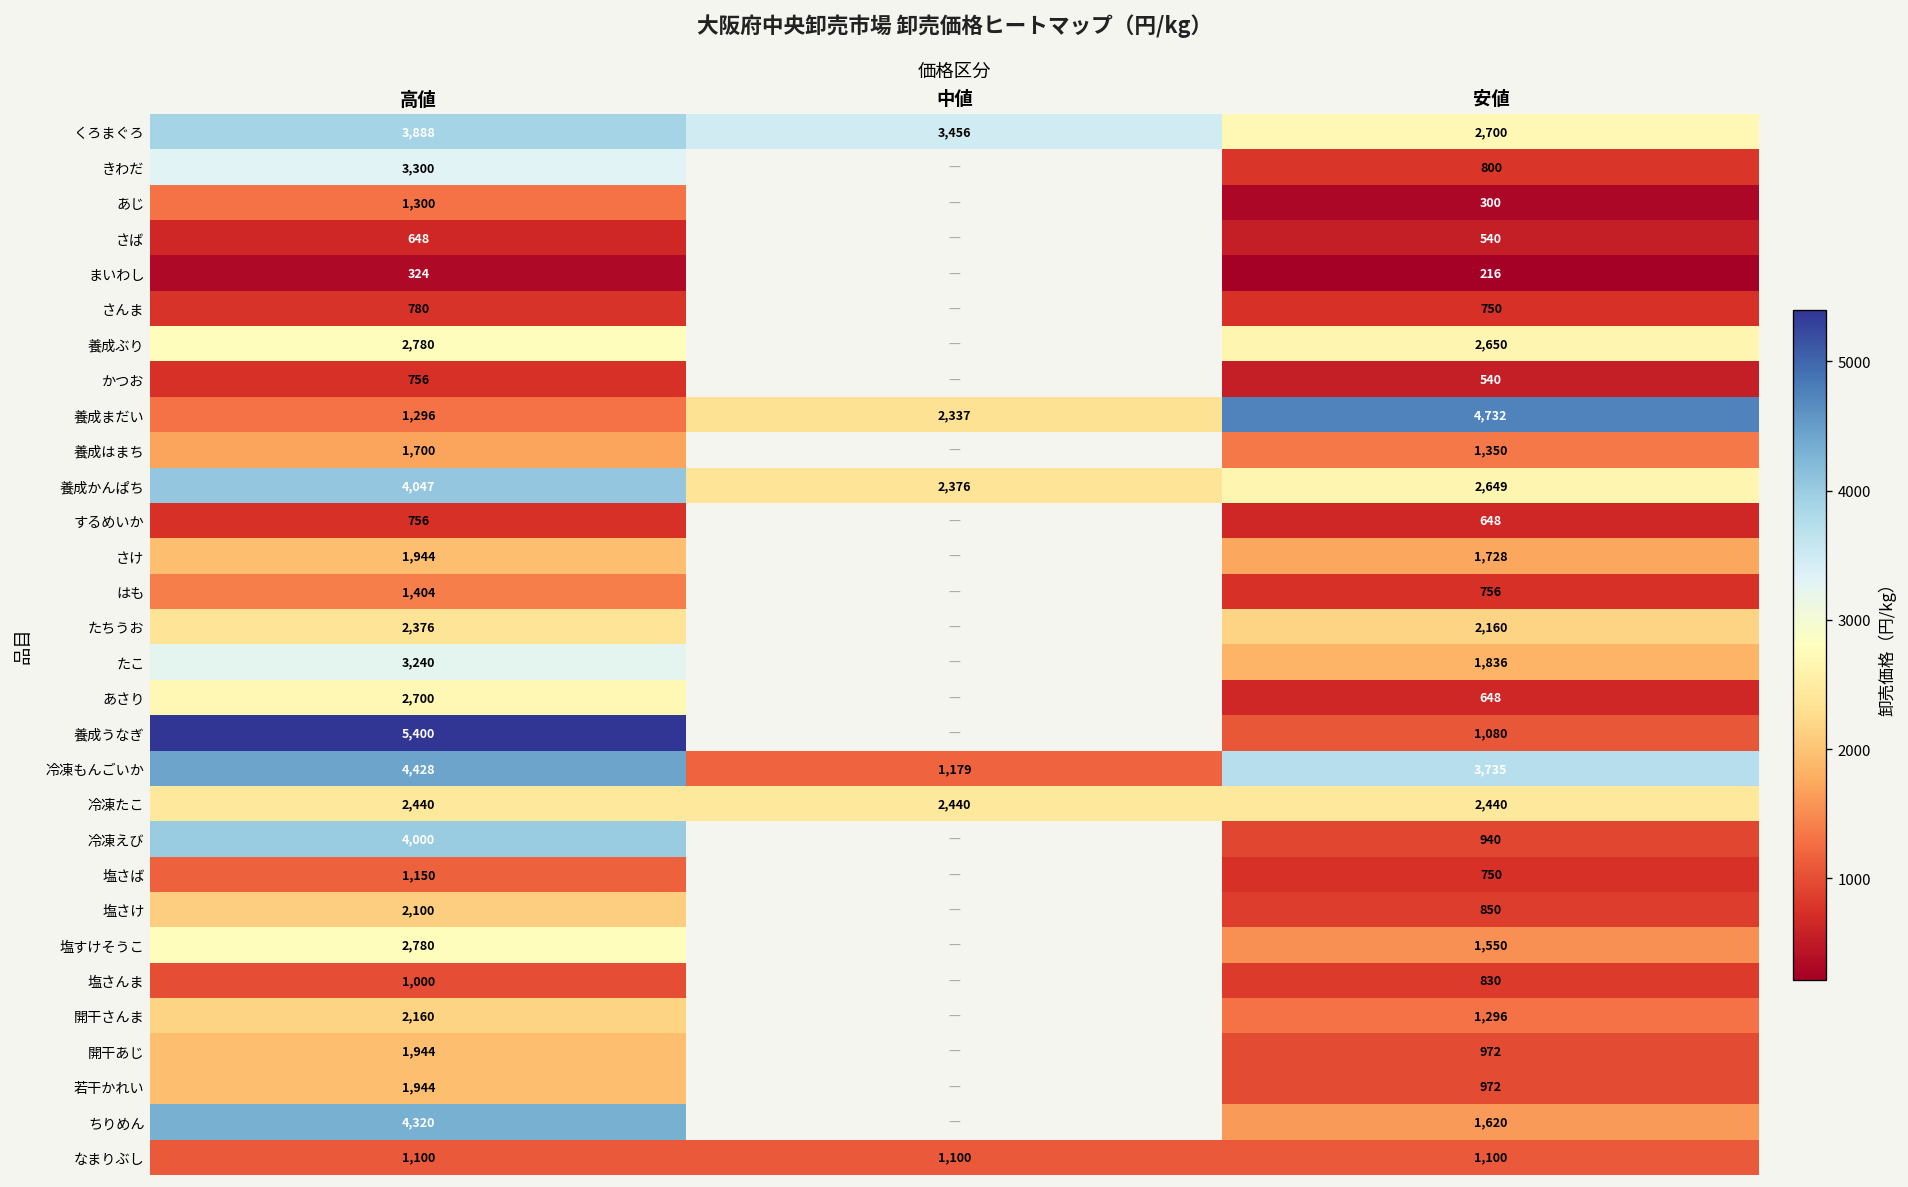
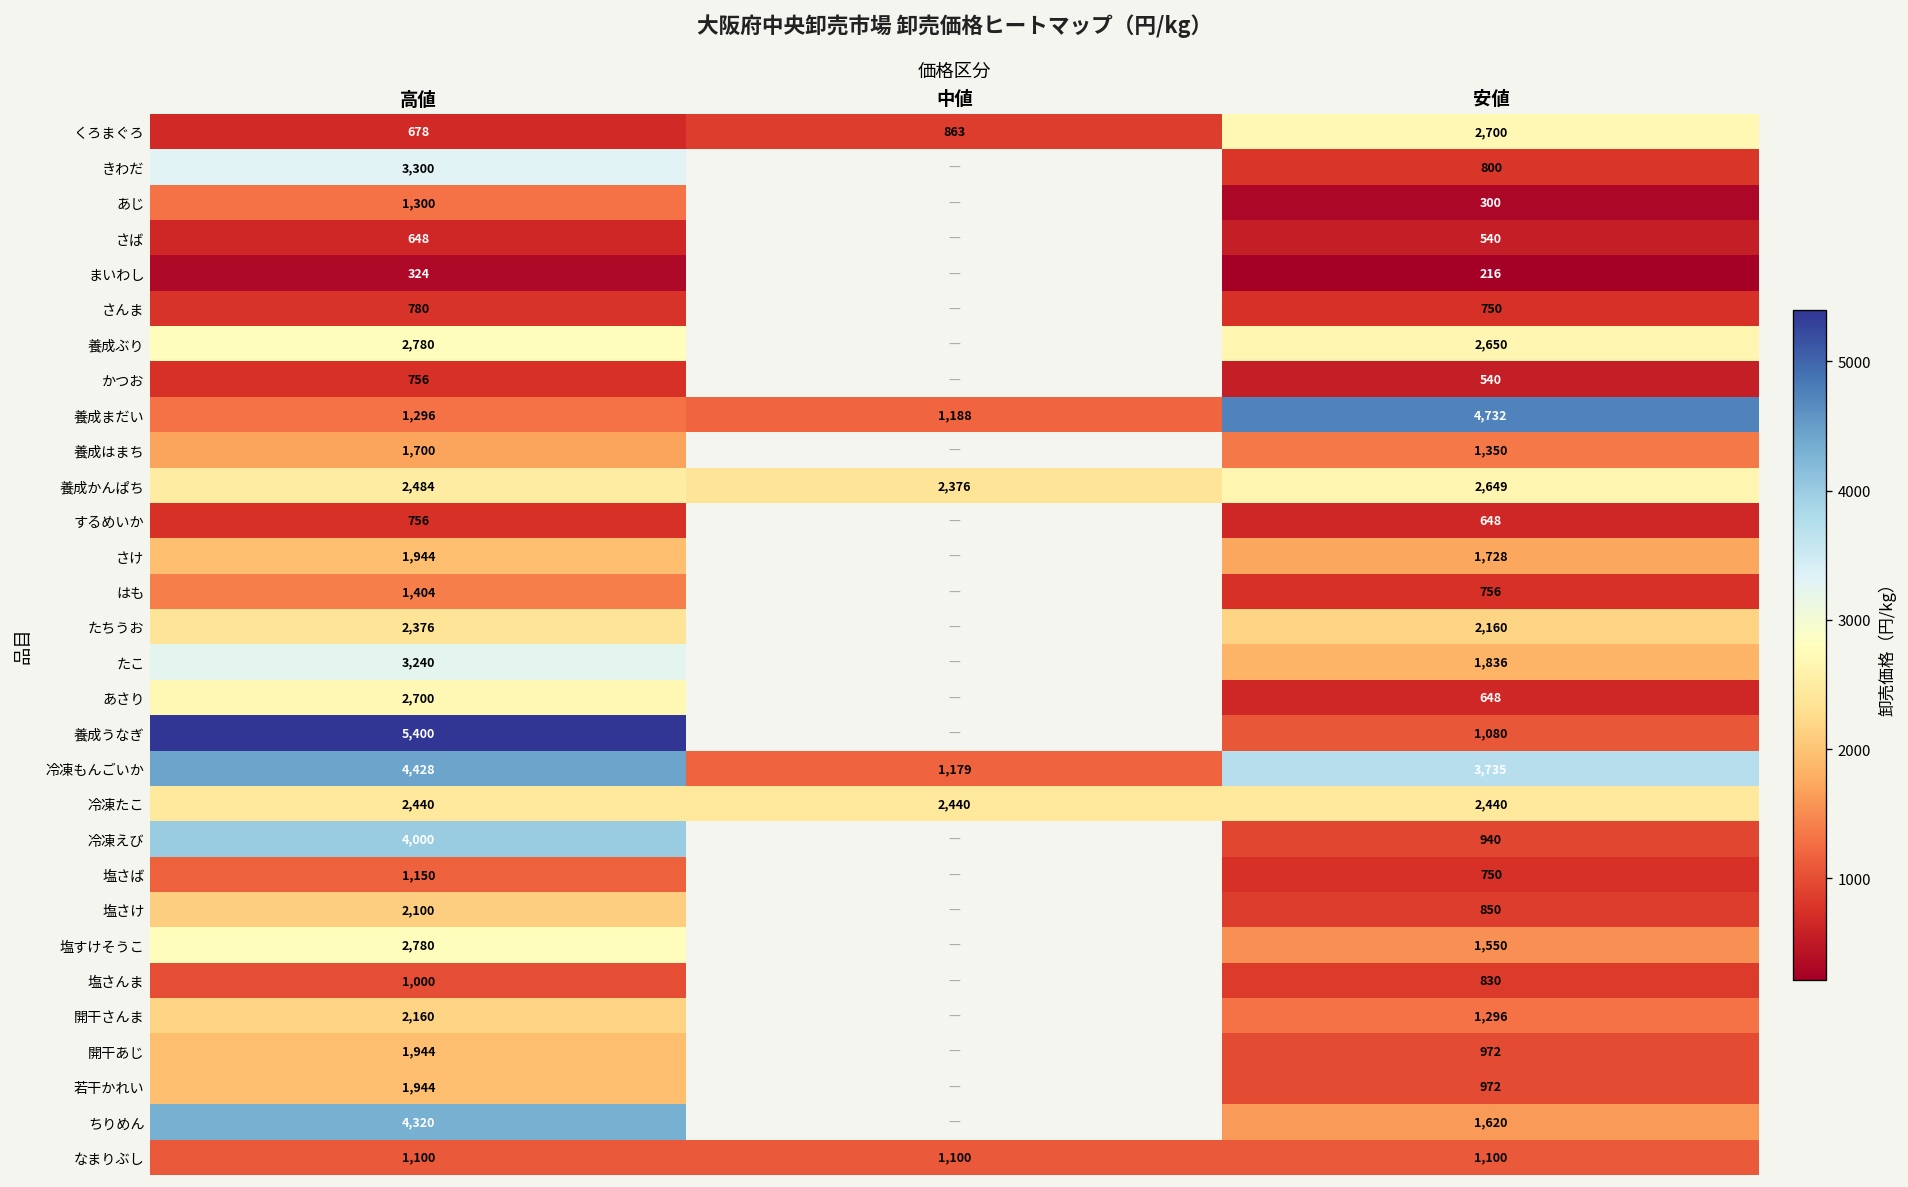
  {
    "くろまぐろ": {
-     "高値": "3,888",
-     "中値": "3,456",
+     "高値": "678",
+     "中値": "863",
      "安値": "2,700"
    },
    "きわだ": {
      "高値": "3,300",
      "安値": "800"
    },
    "あじ": {
      "高値": "1,300",
      "安値": "300"
    },
    "さば": {
      "高値": "648",
      "安値": "540"
    },
    "まいわし": {
      "高値": "324",
      "安値": "216"
    },
    "さんま": {
      "高値": "780",
      "安値": "750"
    },
    "養成ぶり": {
      "高値": "2,780",
      "安値": "2,650"
    },
    "かつお": {
      "高値": "756",
      "安値": "540"
    },
    "養成まだい": {
      "高値": "1,296",
-     "中値": "2,337",
+     "中値": "1,188",
      "安値": "4,732"
    },
    "養成はまち": {
      "高値": "1,700",
      "安値": "1,350"
    },
    "養成かんぱち": {
-     "高値": "4,047",
+     "高値": "2,484",
      "中値": "2,376",
      "安値": "2,649"
    },
    "するめいか": {
      "高値": "756",
      "安値": "648"
    },
    "さけ": {
      "高値": "1,944",
      "安値": "1,728"
    },
    "はも": {
      "高値": "1,404",
      "安値": "756"
    },
    "たちうお": {
      "高値": "2,376",
      "安値": "2,160"
    },
    "たこ": {
      "高値": "3,240",
      "安値": "1,836"
    },
    "あさり": {
      "高値": "2,700",
      "安値": "648"
    },
    "養成うなぎ": {
      "高値": "5,400",
      "安値": "1,080"
    },
    "冷凍もんごいか": {
      "高値": "4,428",
      "中値": "1,179",
      "安値": "3,735"
    },
    "冷凍たこ": {
      "高値": "2,440",
      "中値": "2,440",
      "安値": "2,440"
    },
    "冷凍えび": {
      "高値": "4,000",
      "安値": "940"
    },
    "塩さば": {
      "高値": "1,150",
      "安値": "750"
    },
    "塩さけ": {
      "高値": "2,100",
      "安値": "850"
    },
    "塩すけそうこ": {
      "高値": "2,780",
      "安値": "1,550"
    },
    "塩さんま": {
      "高値": "1,000",
      "安値": "830"
    },
    "開干さんま": {
      "高値": "2,160",
      "安値": "1,296"
    },
    "開干あじ": {
      "高値": "1,944",
      "安値": "972"
    },
    "若干かれい": {
      "高値": "1,944",
      "安値": "972"
    },
    "ちりめん": {
      "高値": "4,320",
      "安値": "1,620"
    },
    "なまりぶし": {
      "高値": "1,100",
      "中値": "1,100",
      "安値": "1,100"
    }
  }
